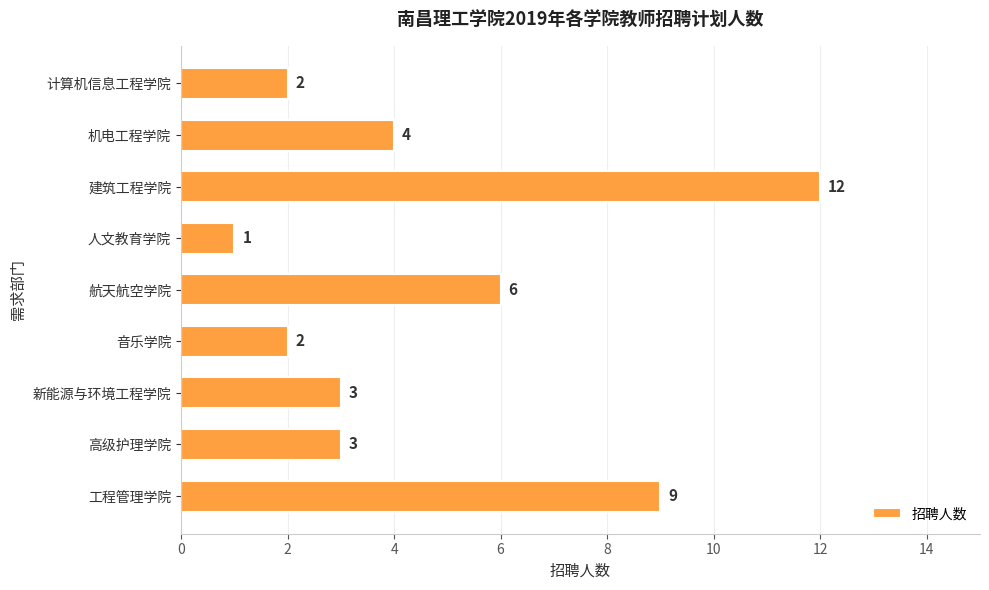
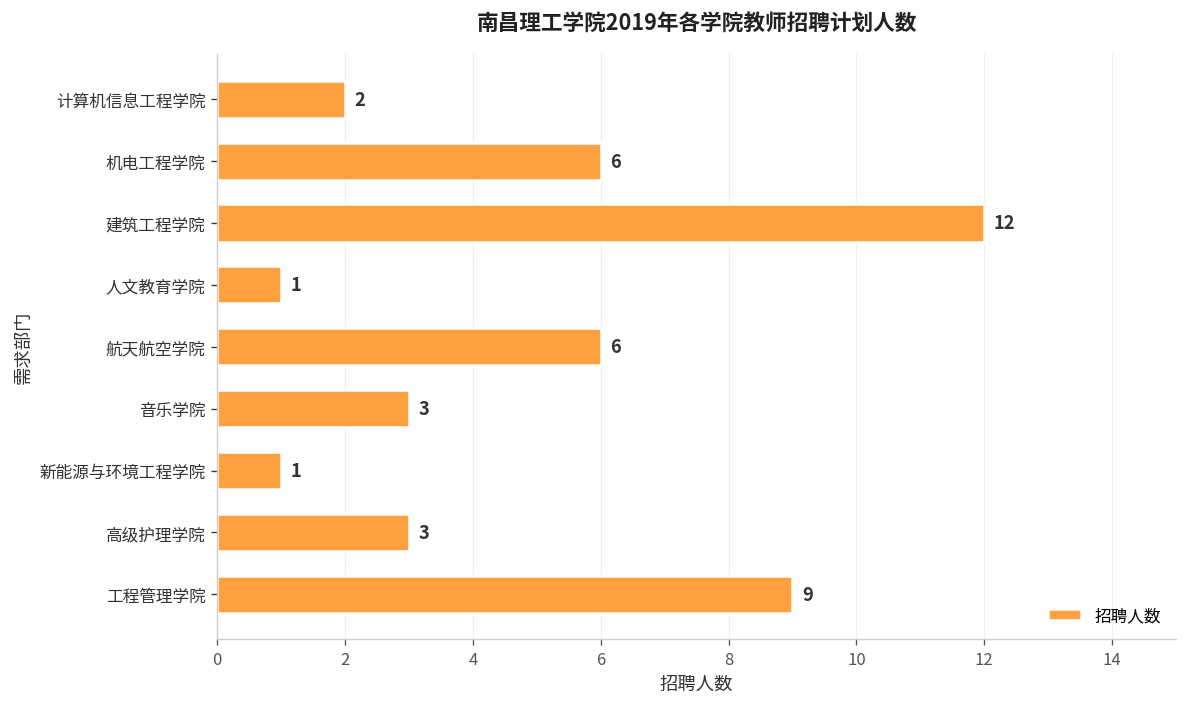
  {
    "计算机信息工程学院": 2,
-   "机电工程学院": 4,
+   "机电工程学院": 6,
    "建筑工程学院": 12,
    "人文教育学院": 1,
    "航天航空学院": 6,
-   "音乐学院": 2,
-   "新能源与环境工程学院": 3,
+   "音乐学院": 3,
+   "新能源与环境工程学院": 1,
    "高级护理学院": 3,
    "工程管理学院": 9
  }
